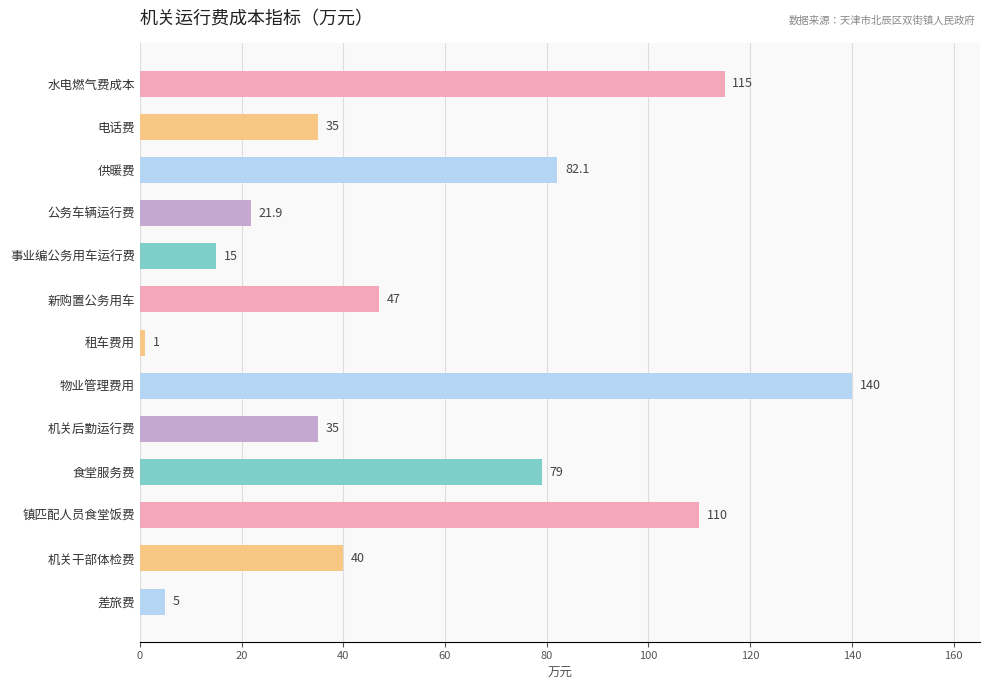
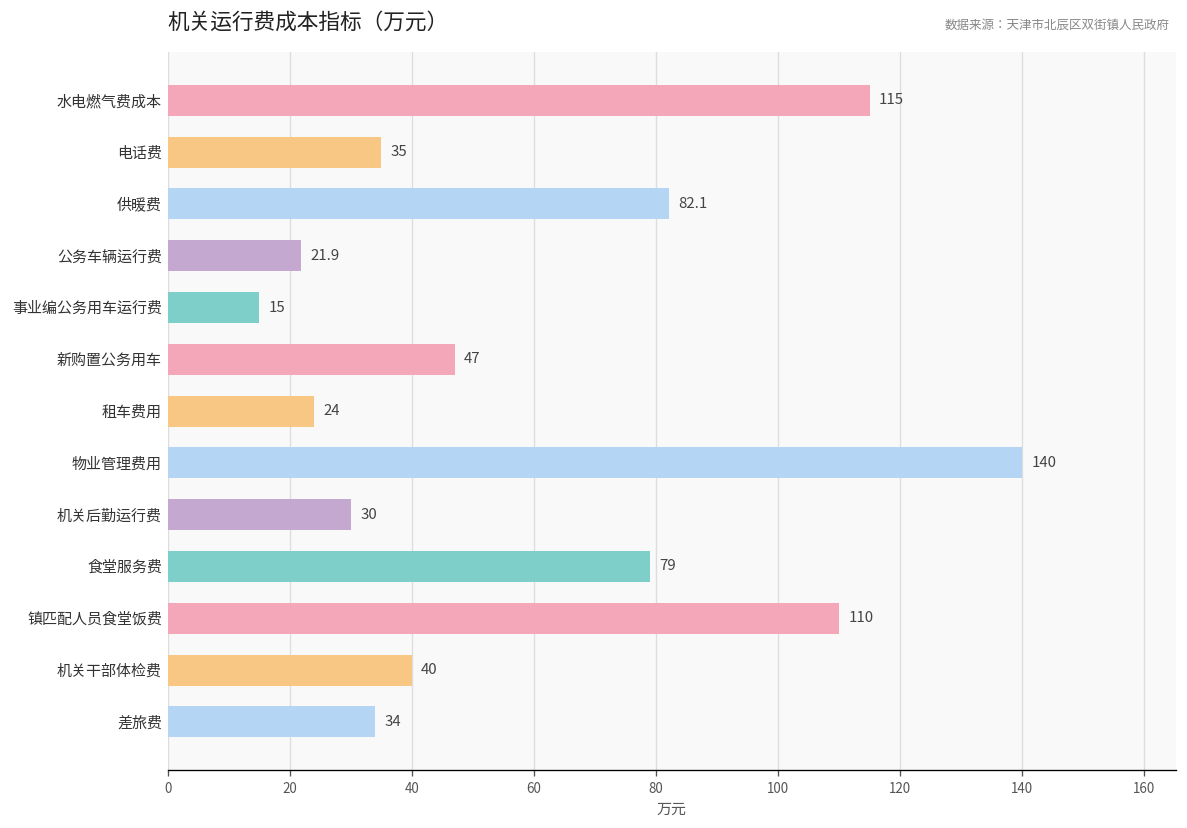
  {
    "水电燃气费成本": 115,
    "电话费": 35,
    "供暖费": 82.1,
    "公务车辆运行费": 21.9,
    "事业编公务用车运行费": 15,
    "新购置公务用车": 47,
-   "租车费用": 1,
+   "租车费用": 24,
    "物业管理费用": 140,
-   "机关后勤运行费": 35,
+   "机关后勤运行费": 30,
    "食堂服务费": 79,
    "镇匹配人员食堂饭费": 110,
    "机关干部体检费": 40,
-   "差旅费": 5
+   "差旅费": 34
  }
